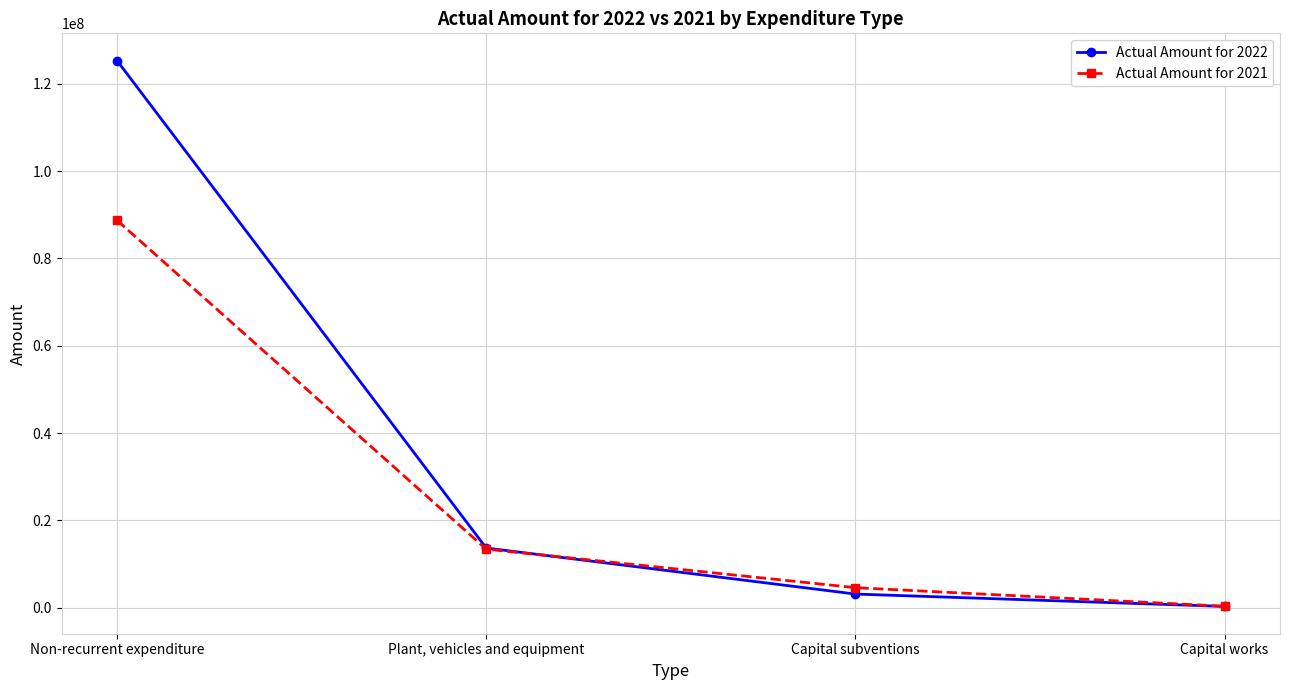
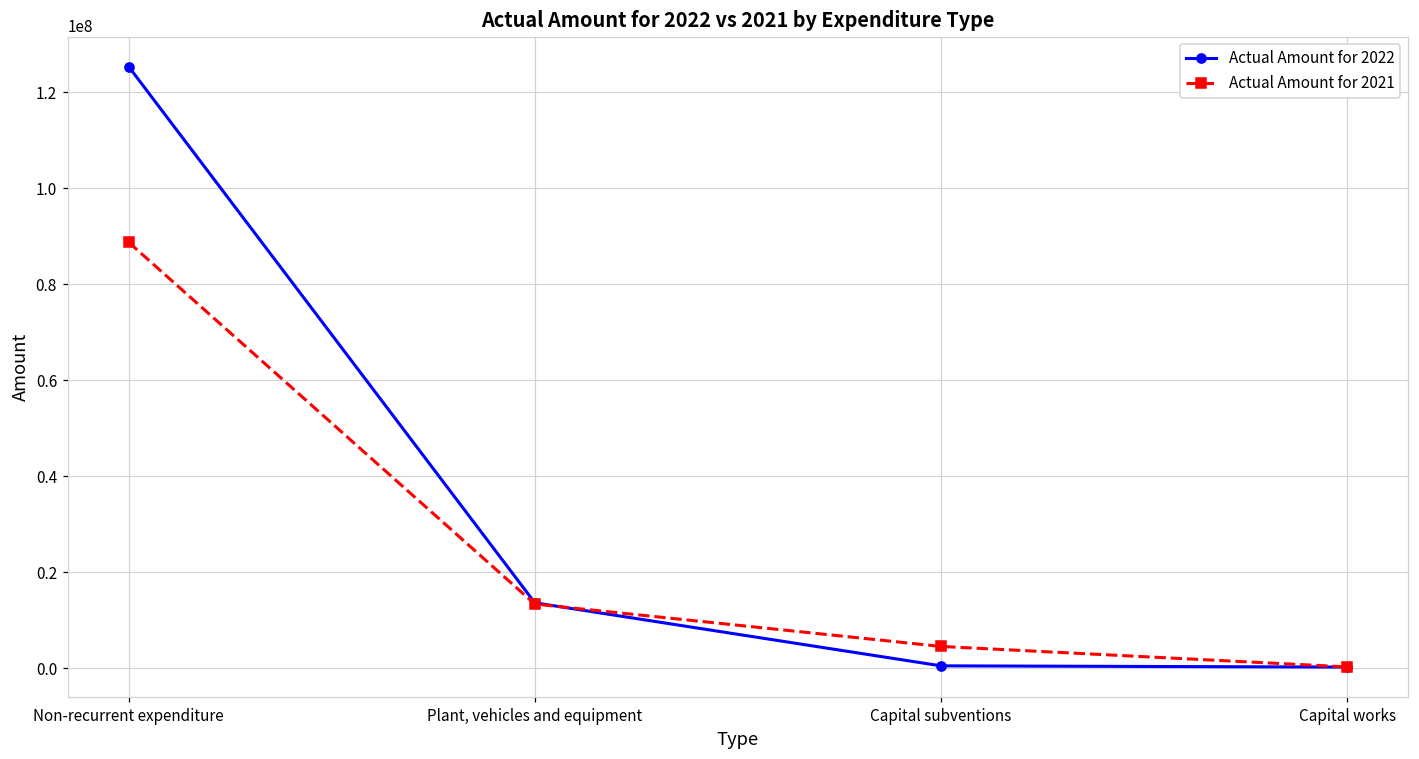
  {
    "Actual Amount for 2022": {
      "Non-recurrent expenditure": 125000000,
-     "Capital subventions": 3000000
+     "Capital subventions": 1000000
    },
    "Actual Amount for 2021": {
      "Non-recurrent expenditure": 89000000,
      "Capital subventions": 5000000
    }
  }
